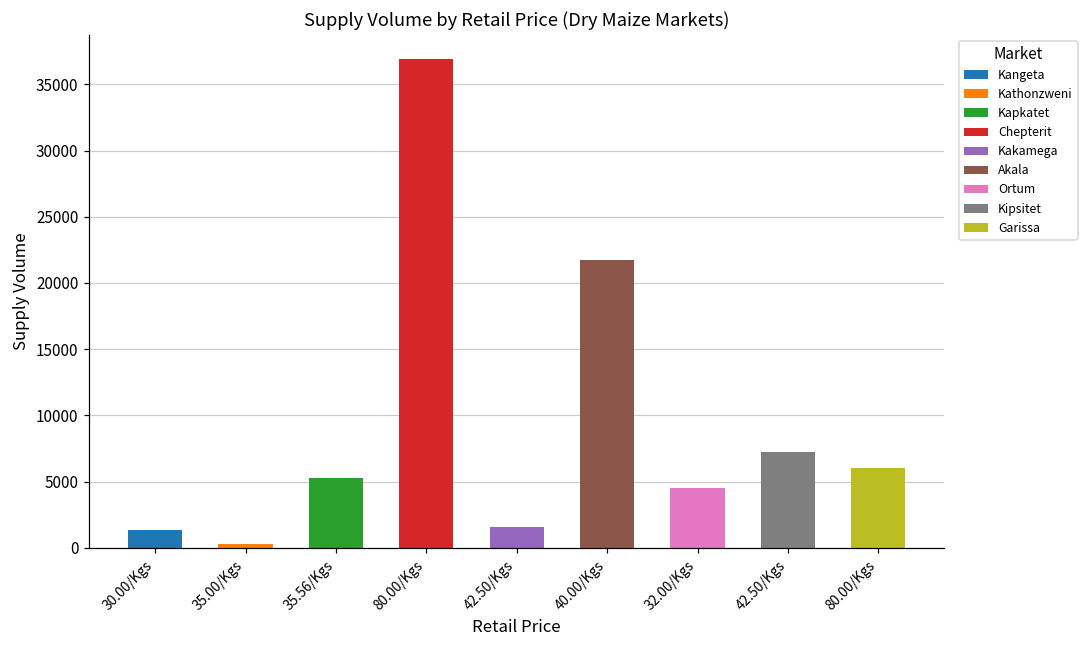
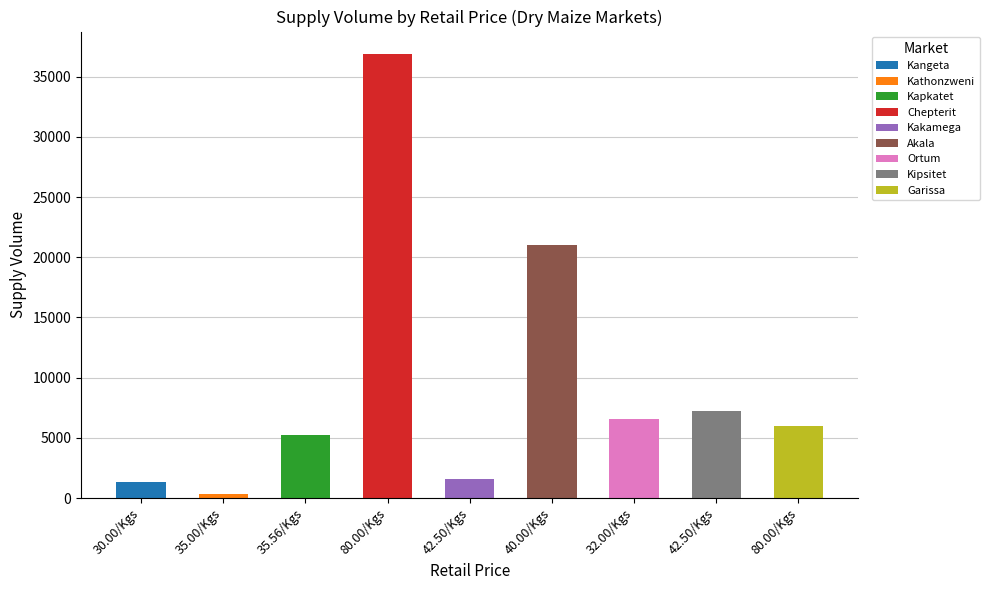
  {
    "30.00/Kgs": 1400,
    "35.00/Kgs": 300,
    "35.56/Kgs": 5300,
-   "40.00/Kgs": 21700,
-   "32.00/Kgs": 4500
+   "40.00/Kgs": 21000,
+   "32.00/Kgs": 6600
  }
